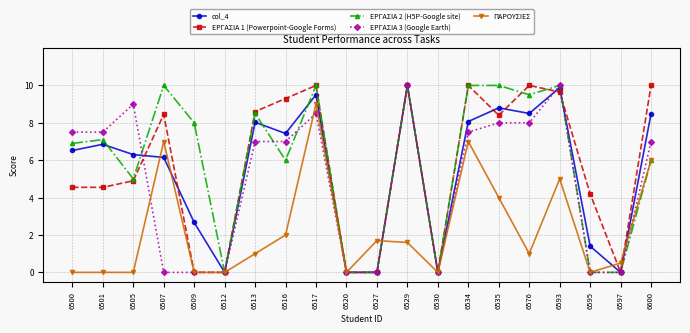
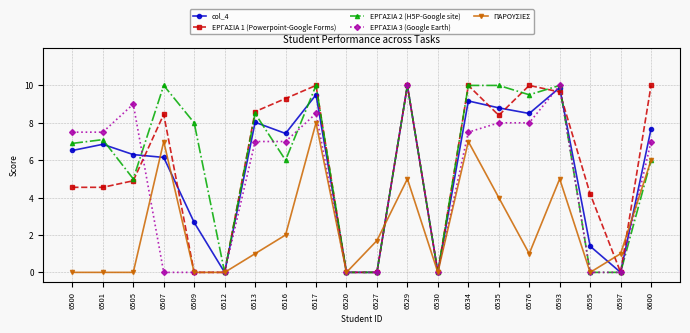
  {
    "col_4": {
      "6500": 6.5,
      "6501": 6.9,
      "6505": 6.3,
      "6507": 6.2,
      "6509": 2.7,
      "6513": 8.0,
      "6516": 7.4,
      "6517": 9.5,
-     "6534": 8.1,
+     "6534": 9.2,
      "6535": 8.8,
      "6576": 8.5,
      "6595": 1.4,
-     "6600": 8.5
+     "6600": 7.7
    },
    "ΕΡΓΑΣΙΑ 1 (Powerpoint-Google Forms)": {
      "6500": 4.6,
      "6501": 4.6,
      "6507": 8.5,
      "6516": 9.3,
      "6535": 8.4,
      "6576": 10.0,
      "6593": 9.7,
      "6595": 4.2,
      "6600": 10.0
    },
    "ΕΡΓΑΣΙΑ 2 (H5P-Google site)": {
      "6500": 6.9,
      "6501": 7.1,
      "6507": 10.0,
      "6509": 8.0,
      "6516": 6.0,
      "6535": 10.0,
      "6576": 9.5
    },
    "ΕΡΓΑΣΙΑ 3 (Google Earth)": {
      "6500": 7.5,
      "6501": 7.5,
      "6505": 9.0,
      "6507": 0.0,
      "6513": 7.0,
      "6516": 7.0,
      "6517": 8.5,
      "6534": 7.5,
      "6535": 8.0,
      "6576": 8.0,
      "6600": 7.0
    },
    "ΠΑΡΟΥΣΙΕΣ": {
      "6500": 0.0,
      "6501": 0.0,
      "6505": 0.0,
      "6507": 7.0,
      "6513": 1.0,
      "6516": 2.0,
-     "6517": 9,
+     "6517": 8,
      "6527": 1.7,
-     "6529": 1.6,
+     "6529": 5.0,
      "6534": 7.0,
      "6535": 4.0,
      "6576": 1.0,
      "6593": 5.0,
-     "6597": 0.5
+     "6597": 1.0
    }
  }
